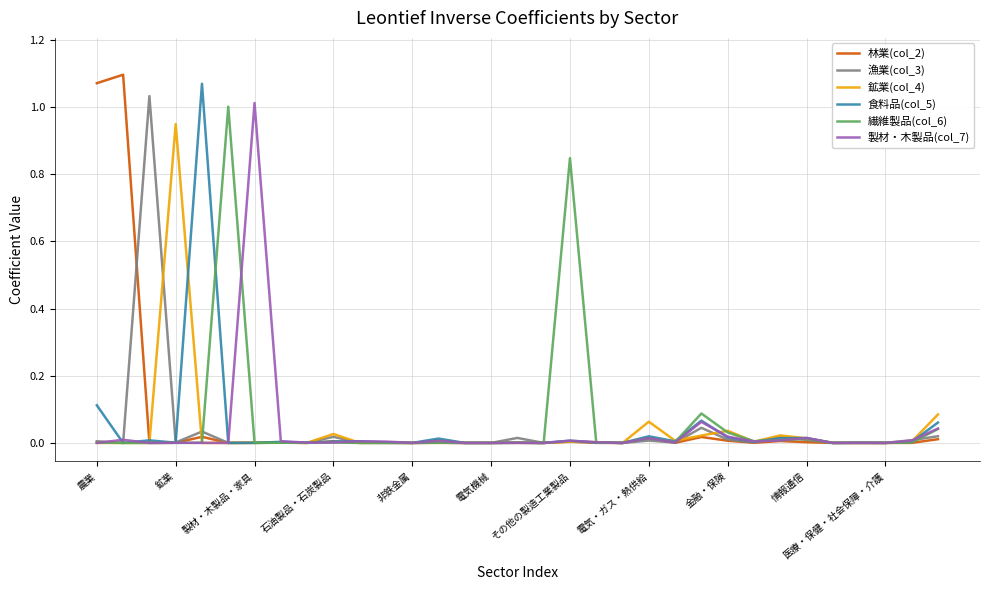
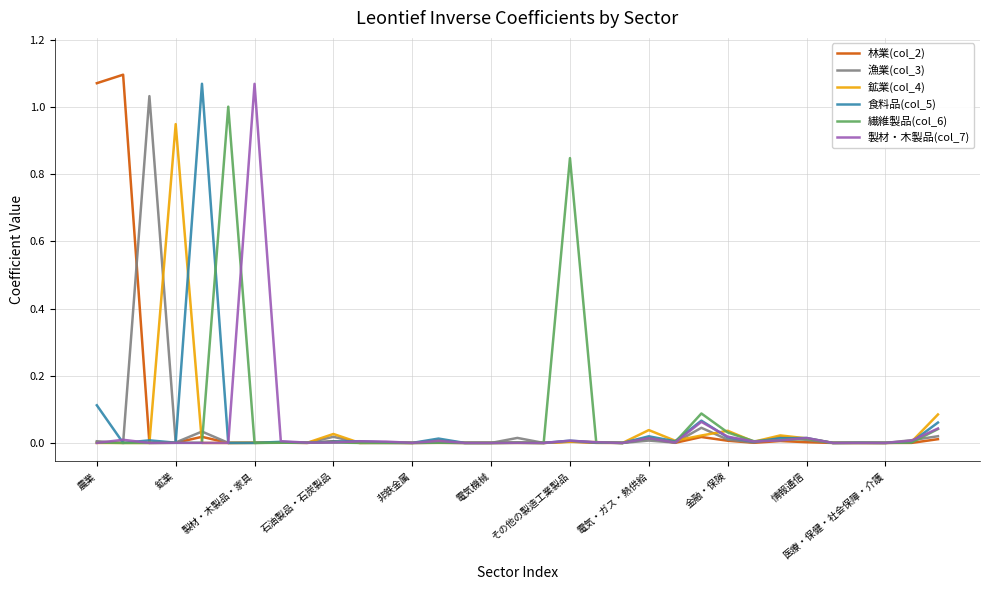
  {
    "林業(col_2)": {
      "農業": 1.07
    },
    "漁業(col_3)": {
      "石油製品・石炭製品": 0.02
    },
    "鉱業(col_4)": {
      "鉱業": 0.95,
      "石油製品・石炭製品": 0.03,
-     "電気・ガス・熱供給": 0.06
+     "電気・ガス・熱供給": 0.04
    },
    "食料品(col_5)": {
      "農業": 0.11
    },
    "繊維製品(col_6)": {
      "その他の製造工業製品": 0.85
    },
    "製材・木製品(col_7)": {
-     "製材・木製品・家具": 1.01
+     "製材・木製品・家具": 1.07
    }
  }
